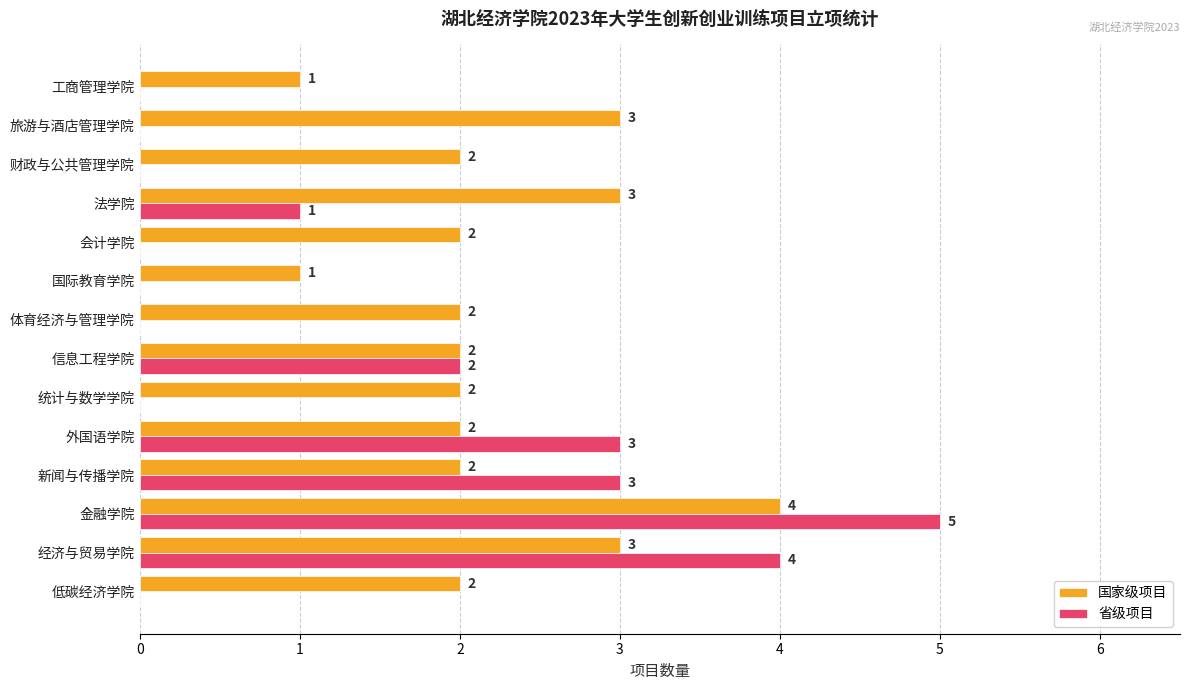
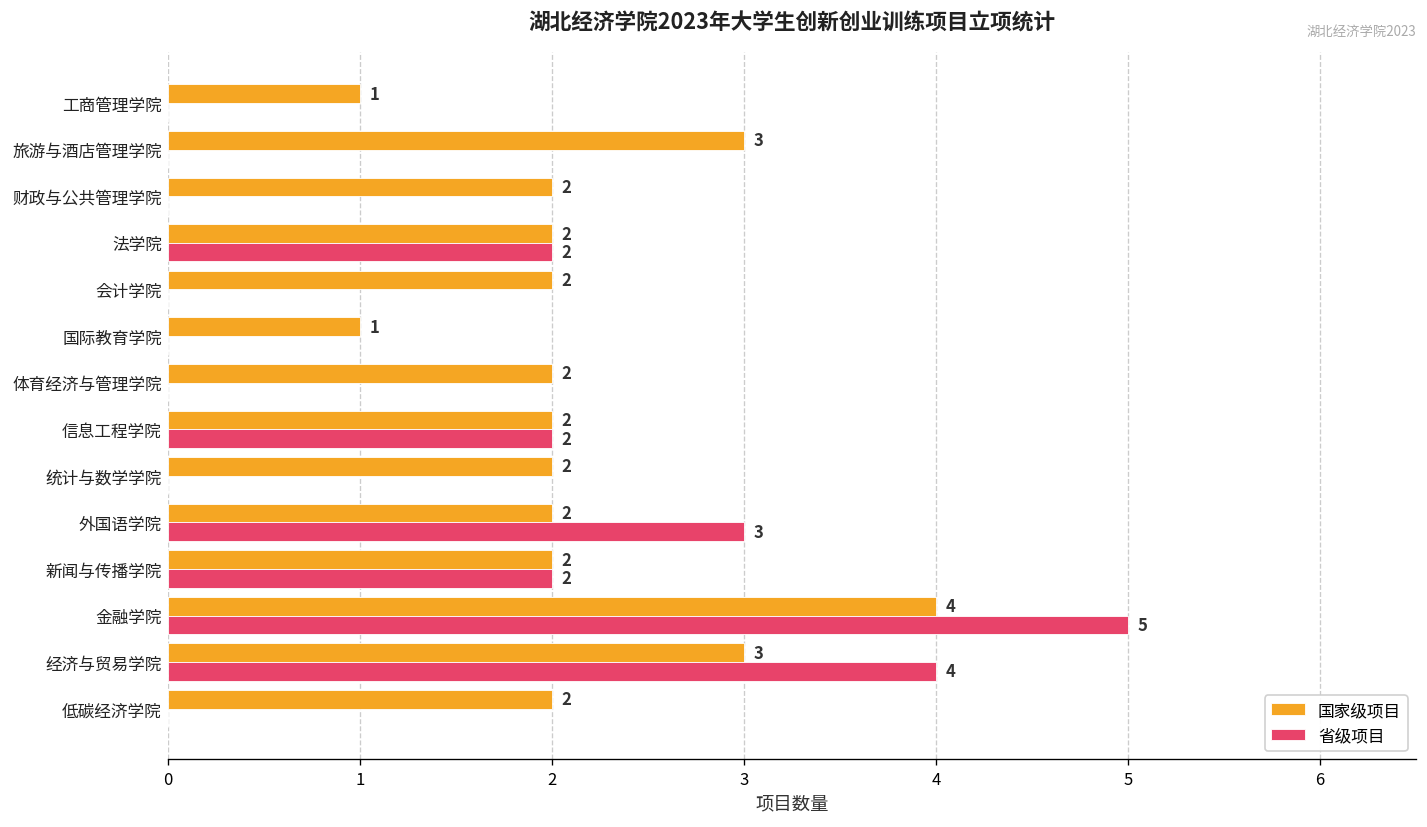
  {
    "国家级项目": {
      "工商管理学院": 1,
      "旅游与酒店管理学院": 3,
      "财政与公共管理学院": 2,
-     "法学院": 3,
+     "法学院": 2,
      "会计学院": 2,
      "国际教育学院": 1,
      "体育经济与管理学院": 2,
      "信息工程学院": 2,
      "统计与数学学院": 2,
      "外国语学院": 2,
      "新闻与传播学院": 2,
      "金融学院": 4,
      "经济与贸易学院": 3,
      "低碳经济学院": 2
    },
    "省级项目": {
-     "法学院": 1,
+     "法学院": 2,
      "信息工程学院": 2,
      "外国语学院": 3,
-     "新闻与传播学院": 3,
+     "新闻与传播学院": 2,
      "金融学院": 5,
      "经济与贸易学院": 4
    }
  }
